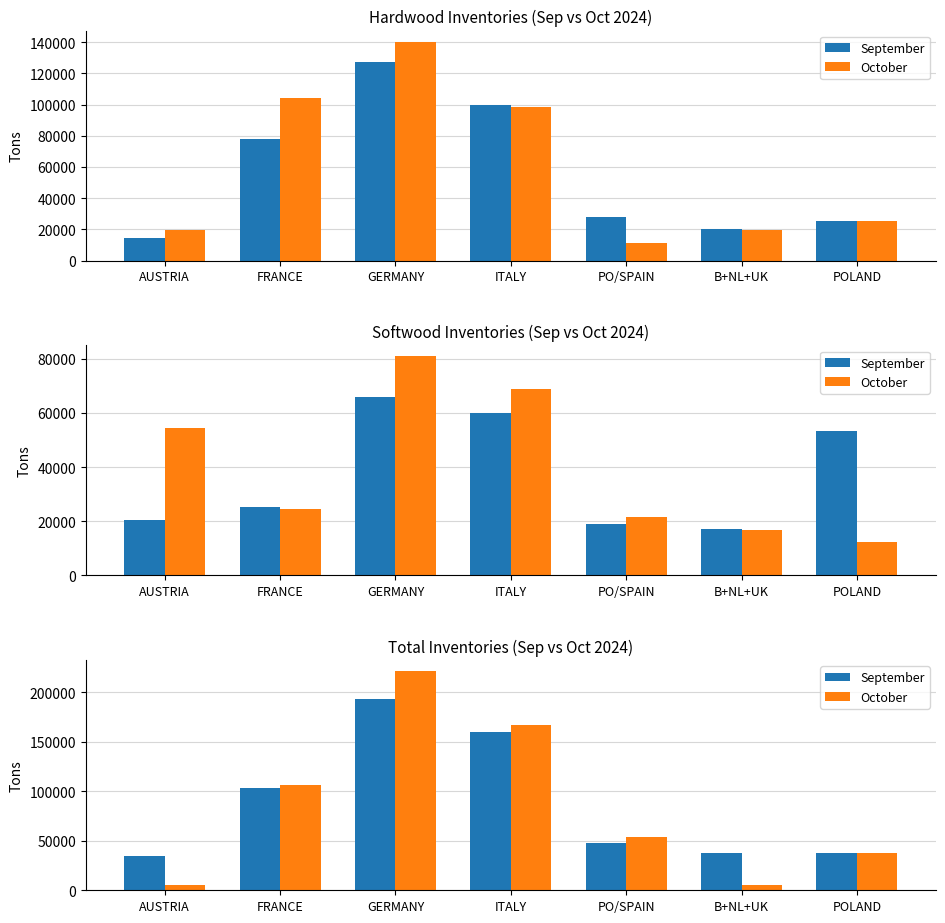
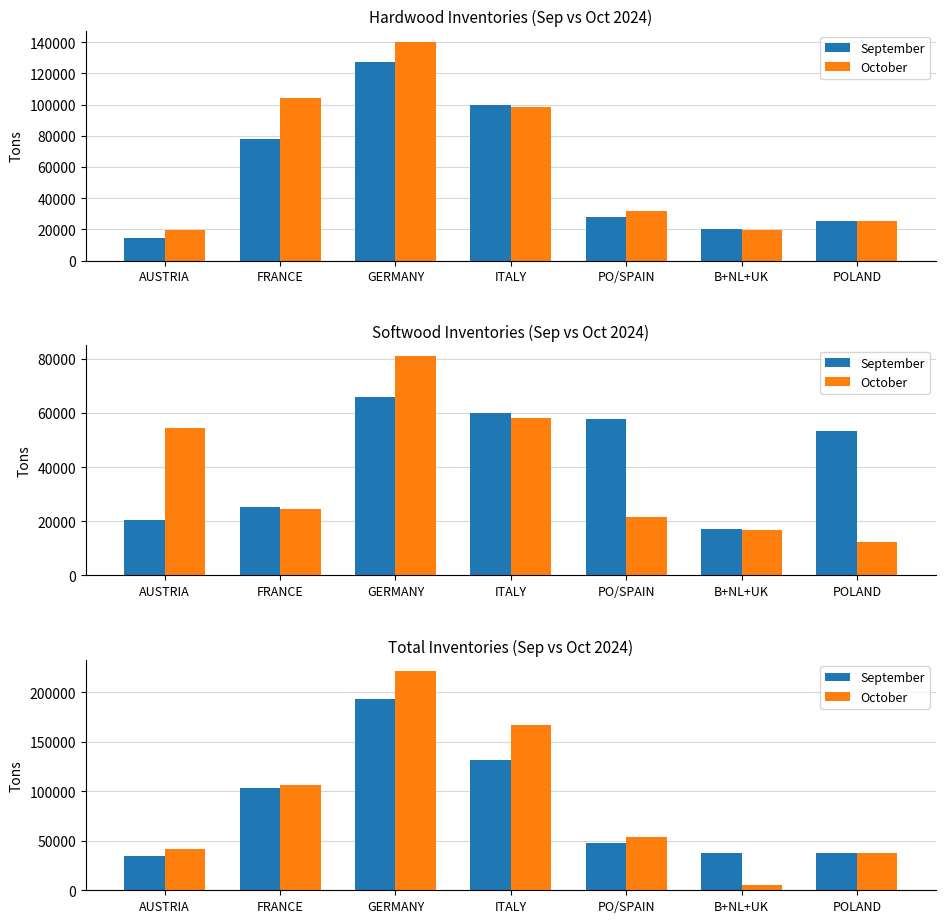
  {
    "Hardwood Inventories (Sep vs Oct 2024)": {
      "September": {
        "AUSTRIA": 14000,
        "FRANCE": 78000,
        "GERMANY": 127000,
        "ITALY": 100000,
        "PO/SPAIN": 28000,
        "B+NL+UK": 20000,
        "POLAND": 26000
      },
      "October": {
        "AUSTRIA": 20000,
        "FRANCE": 104000,
        "GERMANY": 140000,
        "ITALY": 99000,
-       "PO/SPAIN": 11000,
+       "PO/SPAIN": 32000,
        "B+NL+UK": 19000,
        "POLAND": 26000
      }
    },
    "Softwood Inventories (Sep vs Oct 2024)": {
      "September": {
        "AUSTRIA": 21000,
        "FRANCE": 25000,
        "GERMANY": 66000,
        "ITALY": 60000,
-       "PO/SPAIN": 19000,
+       "PO/SPAIN": 58000,
        "B+NL+UK": 17000,
        "POLAND": 53000
      },
      "October": {
        "AUSTRIA": 54000,
        "FRANCE": 25000,
        "GERMANY": 81000,
-       "ITALY": 69000,
+       "ITALY": 58000,
        "PO/SPAIN": 22000,
        "B+NL+UK": 17000,
        "POLAND": 12000
      }
    },
    "Total Inventories (Sep vs Oct 2024)": {
      "September": {
        "AUSTRIA": 30000,
        "FRANCE": 100000,
        "GERMANY": 190000,
-       "ITALY": 160000,
+       "ITALY": 130000,
        "PO/SPAIN": 50000,
        "B+NL+UK": 40000,
        "POLAND": 40000
      },
      "October": {
-       "AUSTRIA": 0,
+       "AUSTRIA": 40000,
        "FRANCE": 110000,
        "GERMANY": 220000,
        "ITALY": 170000,
        "PO/SPAIN": 50000,
        "B+NL+UK": 10000,
        "POLAND": 40000
      }
    }
  }
